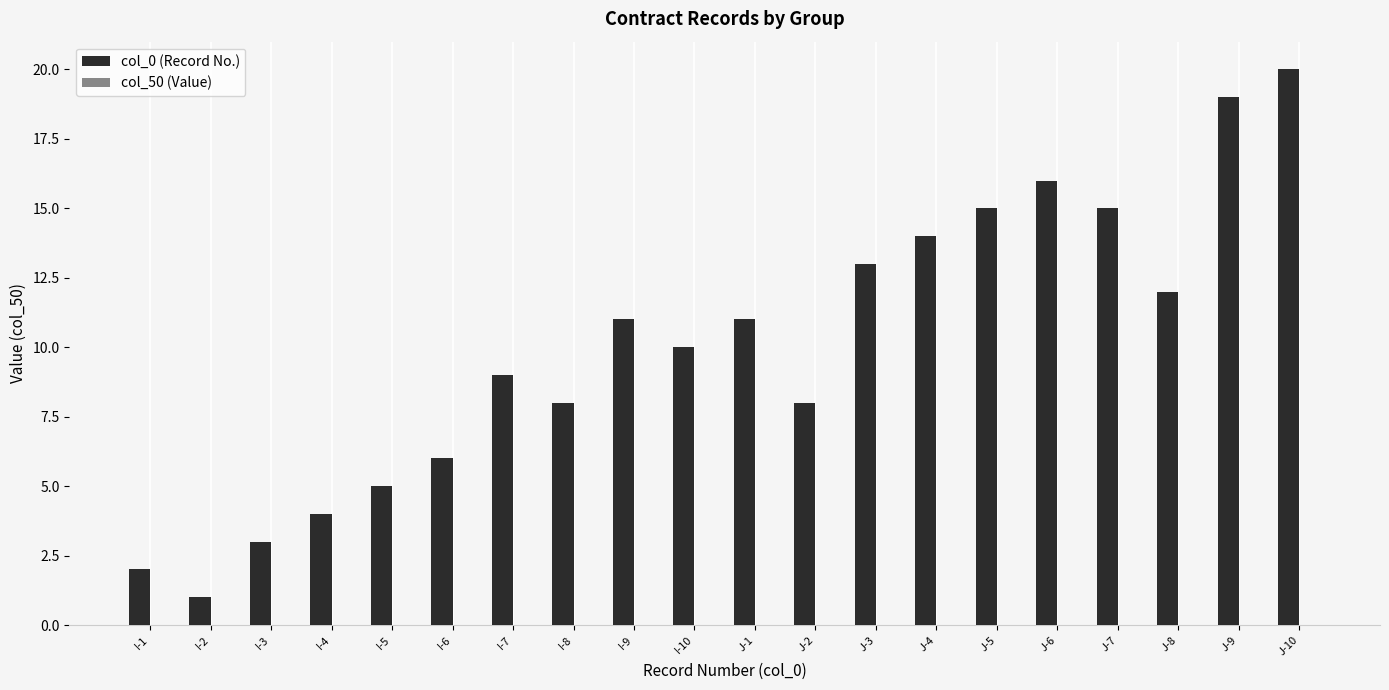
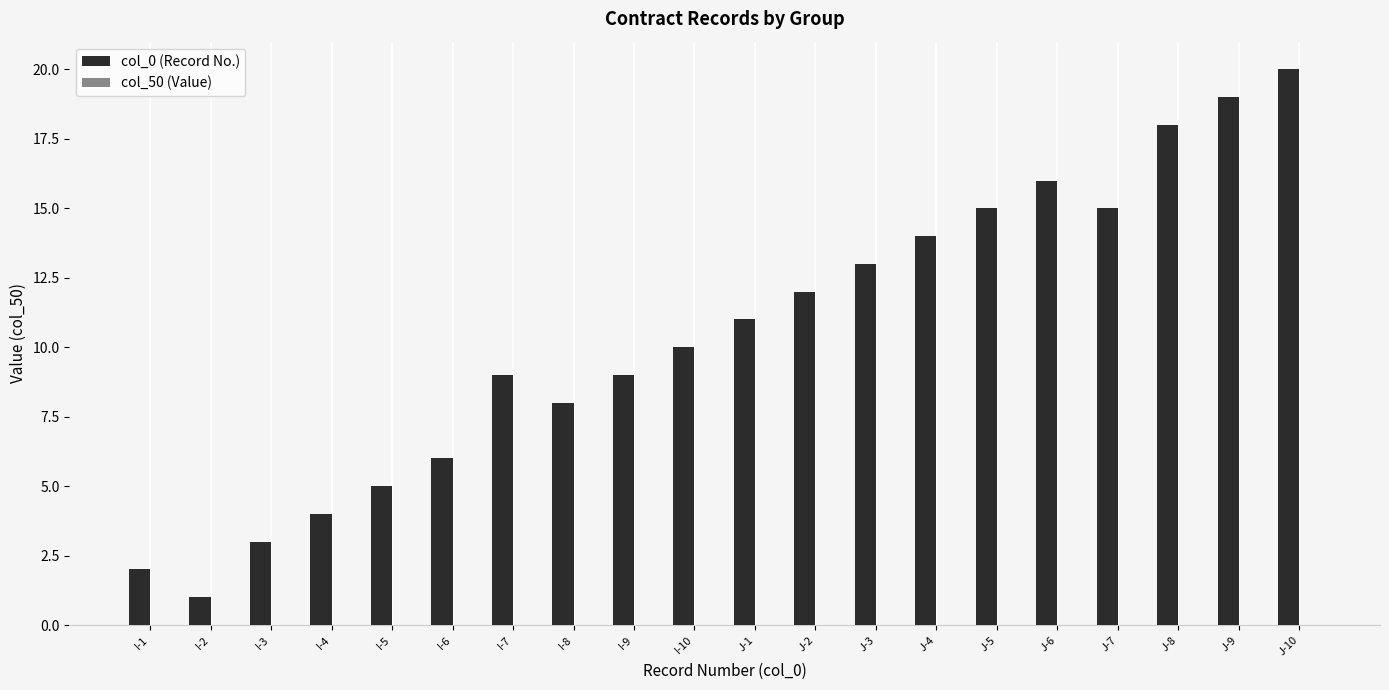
  {
    "col_0 (Record No.)": {
      "I-1": 2,
      "I-2": 1,
      "I-3": 3,
      "I-4": 4,
      "I-5": 5,
      "I-6": 6,
      "I-7": 9,
      "I-8": 8,
-     "I-9": 11,
+     "I-9": 9,
      "I-10": 10,
      "J-1": 11,
-     "J-2": 8,
+     "J-2": 12,
      "J-3": 13,
      "J-4": 14,
      "J-5": 15,
      "J-6": 16,
      "J-7": 15,
-     "J-8": 12,
+     "J-8": 18,
      "J-9": 19,
      "J-10": 20
    },
    "col_50 (Value)": {
      "I-1": 0,
      "I-2": 0,
      "I-3": 0,
      "I-4": 0,
      "I-5": 0,
      "I-6": 0,
      "I-7": 0,
      "I-8": 0,
      "I-9": 0,
      "I-10": 0,
      "J-1": 0,
      "J-2": 0,
      "J-3": 0,
      "J-4": 0,
      "J-5": 0,
      "J-6": 0,
      "J-7": 0,
      "J-8": 0,
      "J-9": 0,
      "J-10": 0
    }
  }
